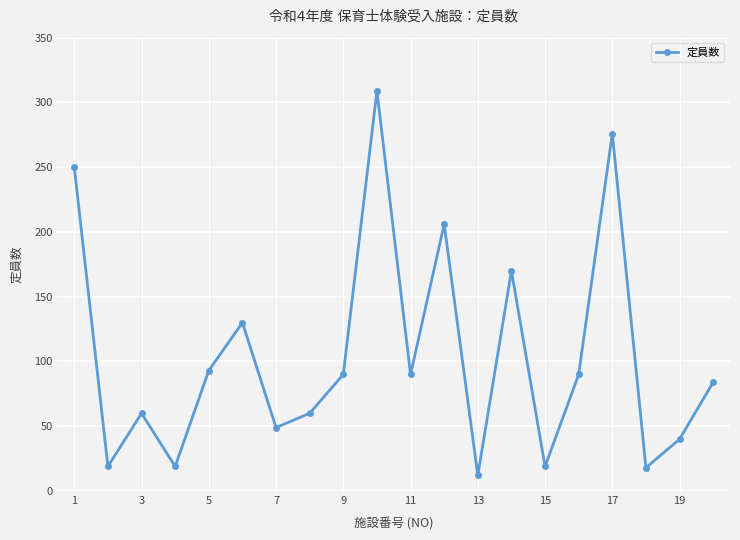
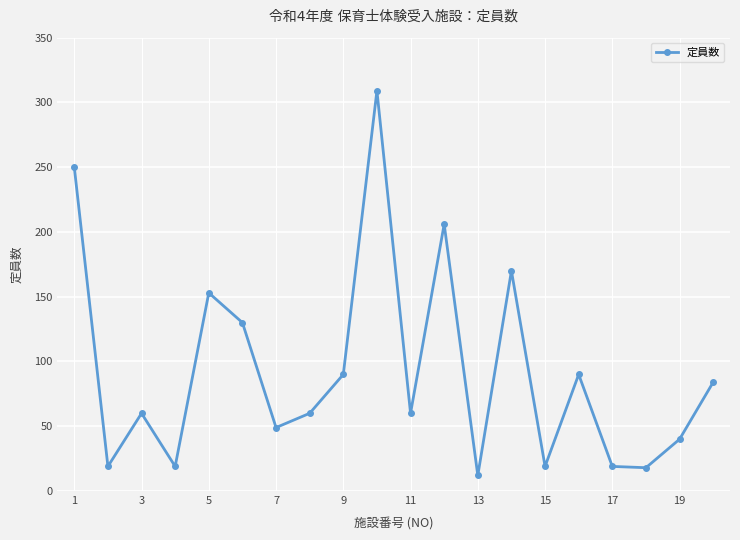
  {
    "1": 250,
    "3": 60,
-   "5": 93,
+   "5": 153,
    "7": 49,
    "9": 90,
-   "11": 90,
+   "11": 60,
    "13": 12,
    "15": 19,
-   "17": 276,
+   "17": 19,
    "19": 40
  }
